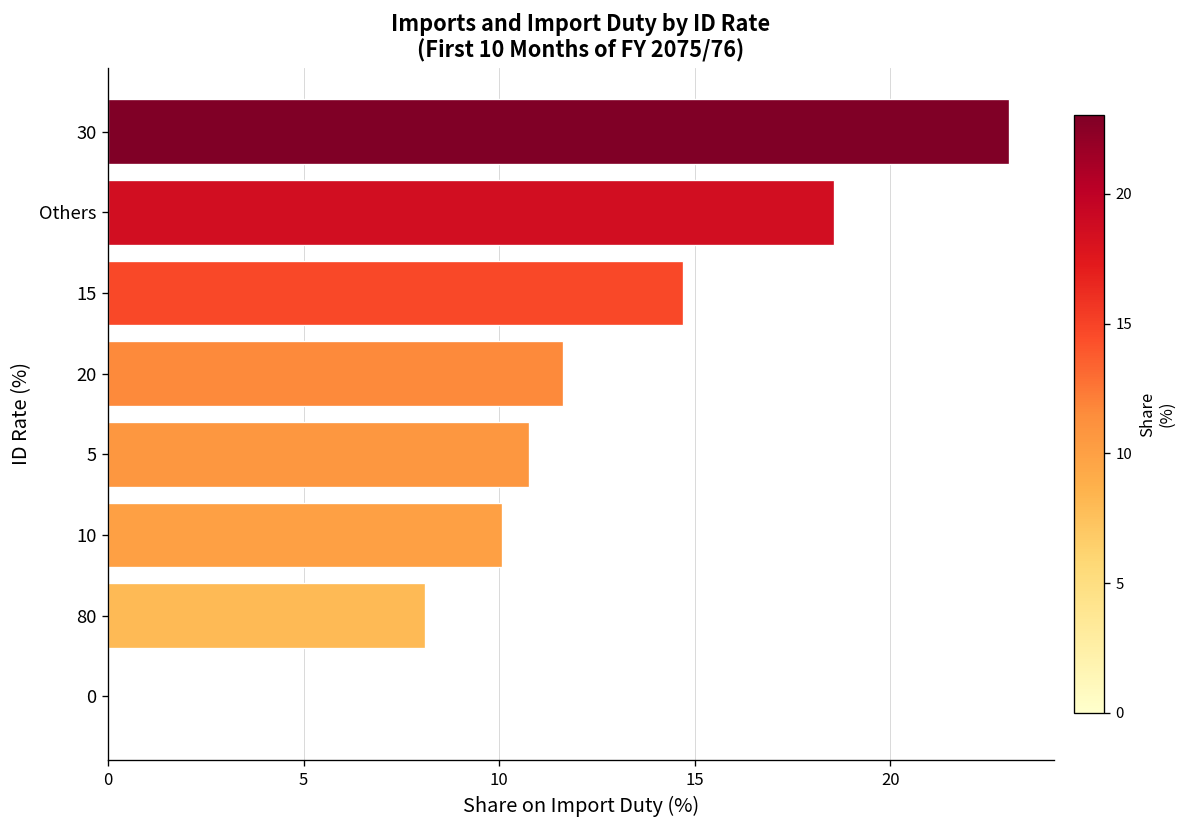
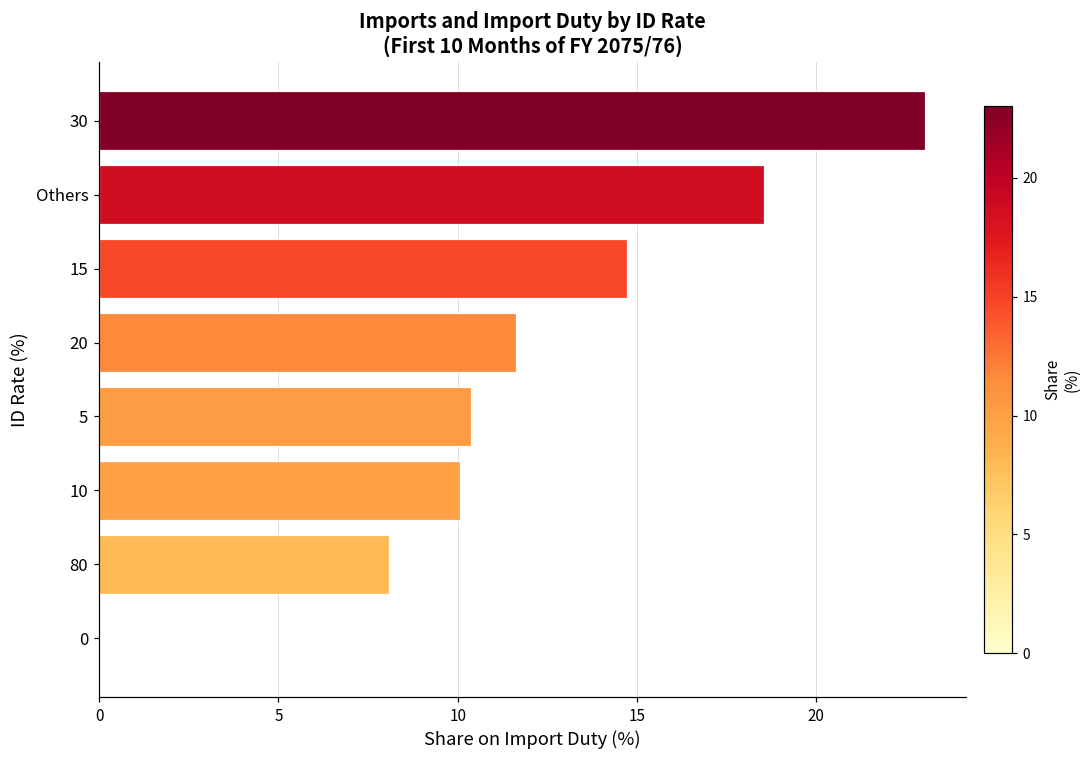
  {
    "30": 23.0,
    "Others": 18.6,
    "15": 14.7,
    "20": 11.6,
-   "5": 10.8,
+   "5": 10.4,
    "10": 10.1,
    "80": 8.1,
    "0": 0.0
  }
